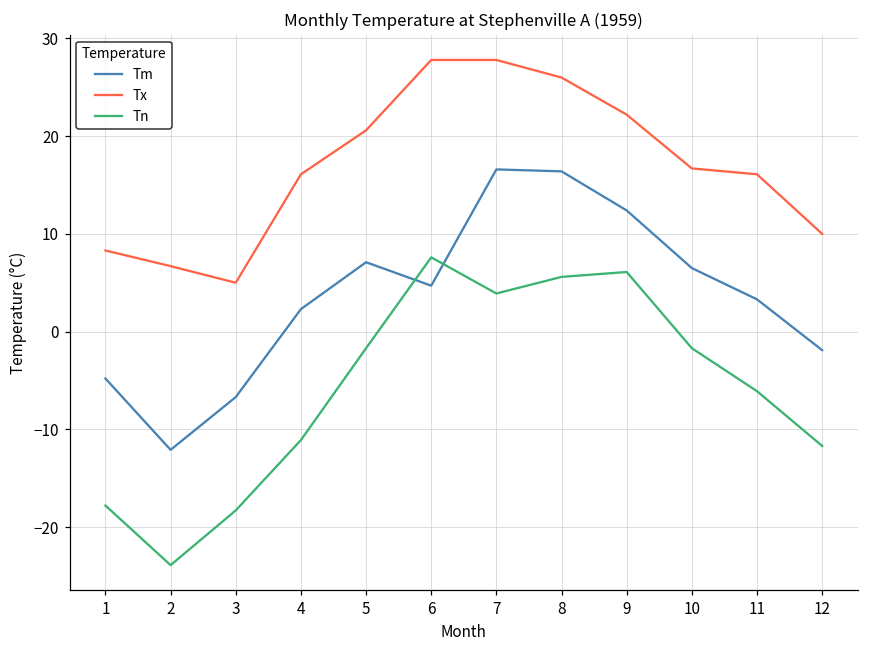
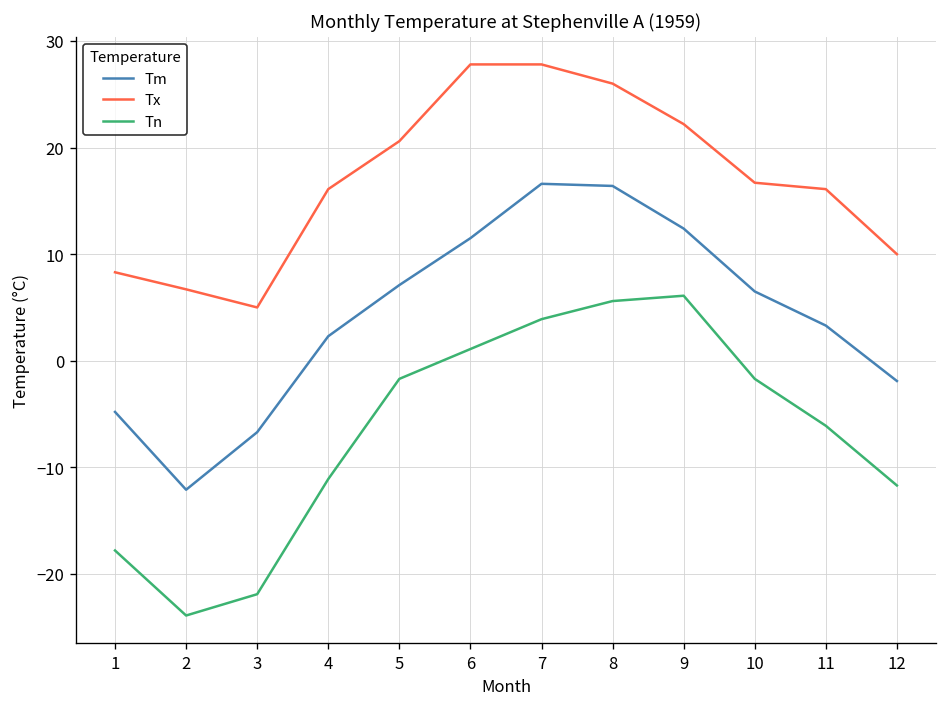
  {
    "Tm": {
      "1": -5,
      "2": -12,
      "3": -7,
      "4": 2,
      "5": 7,
-     "6": 5,
+     "6": 12,
      "7": 17,
      "8": 16,
      "9": 12,
      "10": 7,
      "11": 3,
      "12": -2
    },
    "Tx": {
      "1": 8,
      "2": 7,
      "3": 5,
      "4": 16,
      "5": 21,
      "6": 28,
      "7": 28,
      "8": 26,
      "9": 22,
      "10": 17,
      "11": 16,
      "12": 10
    },
    "Tn": {
      "1": -18,
      "2": -24,
-     "3": -18,
+     "3": -22,
      "4": -11,
      "5": -2,
-     "6": 8,
+     "6": 1,
      "7": 4,
      "8": 6,
      "9": 6,
      "10": -2,
      "11": -6,
      "12": -12
    }
  }
